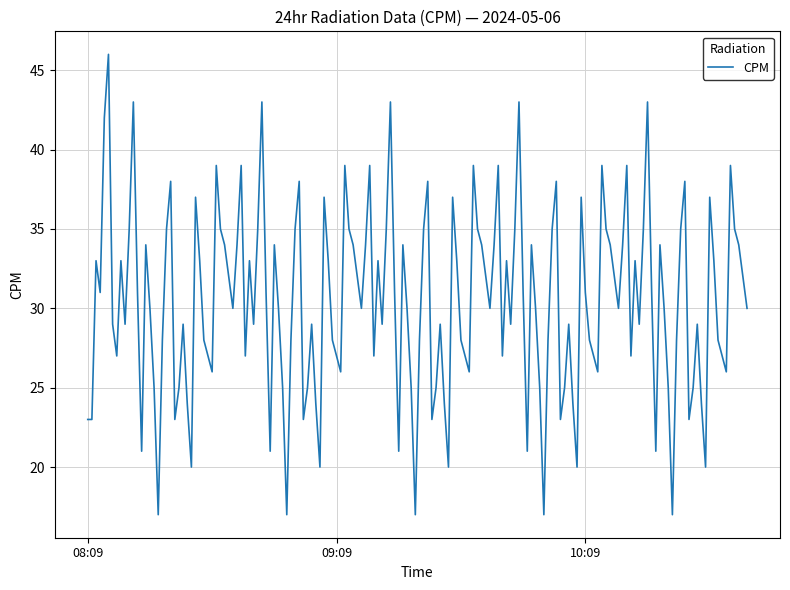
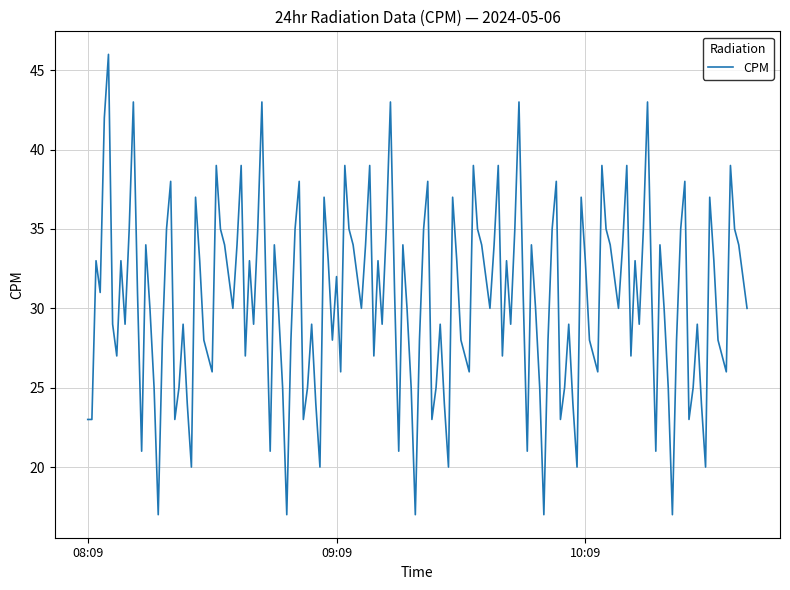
  {
    "08:09": 23,
-   "09:09": 27,
-   "10:09": 31
+   "09:09": 32,
+   "10:09": 33
  }
